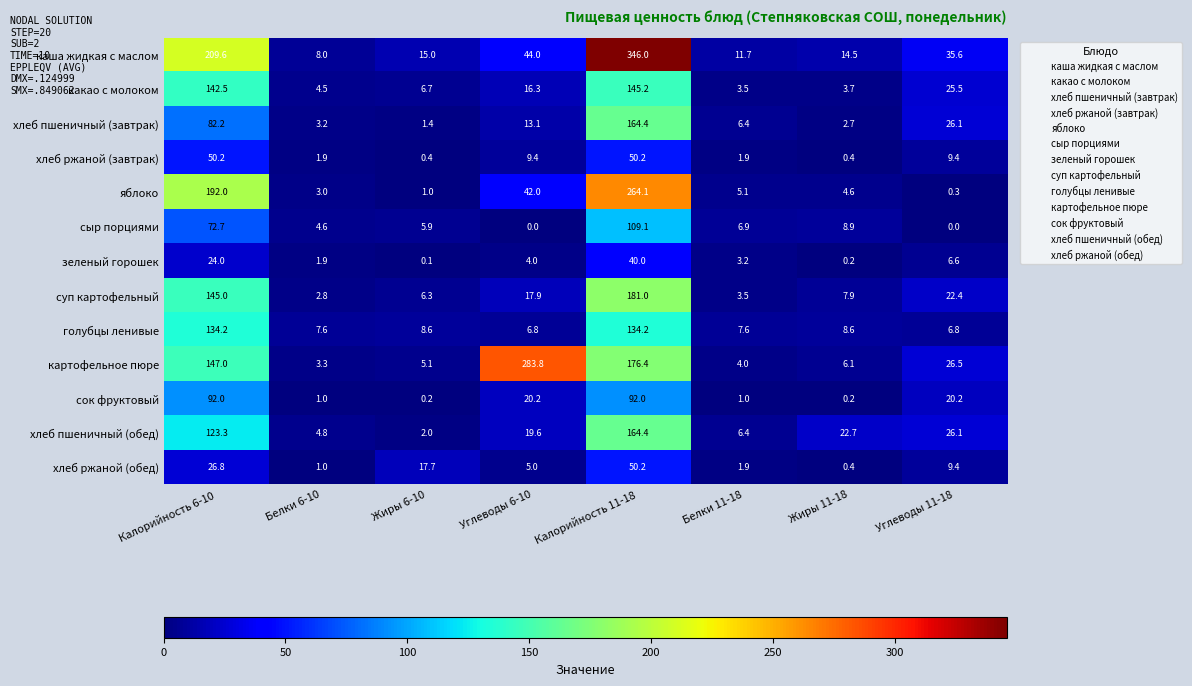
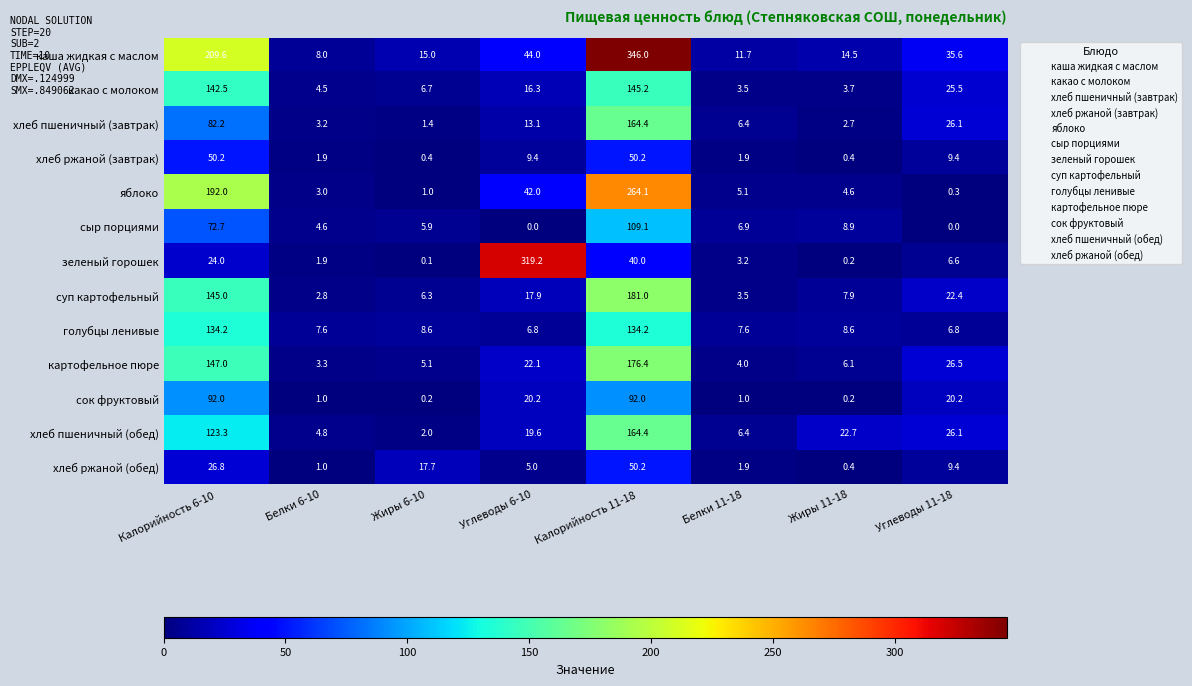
  {
    "каша жидкая с маслом": {
      "Калорийность 6-10": 209.6,
      "Белки 6-10": 8.0,
      "Жиры 6-10": 15.0,
      "Углеводы 6-10": 44.0,
      "Калорийность 11-18": 346.0,
      "Белки 11-18": 11.7,
      "Жиры 11-18": 14.5,
      "Углеводы 11-18": 35.6
    },
    "какао с молоком": {
      "Калорийность 6-10": 142.5,
      "Белки 6-10": 4.5,
      "Жиры 6-10": 6.7,
      "Углеводы 6-10": 16.3,
      "Калорийность 11-18": 145.2,
      "Белки 11-18": 3.5,
      "Жиры 11-18": 3.7,
      "Углеводы 11-18": 25.5
    },
    "хлеб пшеничный (завтрак)": {
      "Калорийность 6-10": 82.2,
      "Белки 6-10": 3.2,
      "Жиры 6-10": 1.4,
      "Углеводы 6-10": 13.1,
      "Калорийность 11-18": 164.4,
      "Белки 11-18": 6.4,
      "Жиры 11-18": 2.7,
      "Углеводы 11-18": 26.1
    },
    "хлеб ржаной (завтрак)": {
      "Калорийность 6-10": 50.2,
      "Белки 6-10": 1.9,
      "Жиры 6-10": 0.4,
      "Углеводы 6-10": 9.4,
      "Калорийность 11-18": 50.2,
      "Белки 11-18": 1.9,
      "Жиры 11-18": 0.4,
      "Углеводы 11-18": 9.4
    },
    "яблоко": {
      "Калорийность 6-10": 192.0,
      "Белки 6-10": 3.0,
      "Жиры 6-10": 1.0,
      "Углеводы 6-10": 42.0,
      "Калорийность 11-18": 264.1,
      "Белки 11-18": 5.1,
      "Жиры 11-18": 4.6,
      "Углеводы 11-18": 0.3
    },
    "сыр порциями": {
      "Калорийность 6-10": 72.7,
      "Белки 6-10": 4.6,
      "Жиры 6-10": 5.9,
      "Углеводы 6-10": 0.0,
      "Калорийность 11-18": 109.1,
      "Белки 11-18": 6.9,
      "Жиры 11-18": 8.9,
      "Углеводы 11-18": 0.0
    },
    "зеленый горошек": {
      "Калорийность 6-10": 24.0,
      "Белки 6-10": 1.9,
      "Жиры 6-10": 0.1,
-     "Углеводы 6-10": 4.0,
+     "Углеводы 6-10": 319.2,
      "Калорийность 11-18": 40.0,
      "Белки 11-18": 3.2,
      "Жиры 11-18": 0.2,
      "Углеводы 11-18": 6.6
    },
    "суп картофельный": {
      "Калорийность 6-10": 145.0,
      "Белки 6-10": 2.8,
      "Жиры 6-10": 6.3,
      "Углеводы 6-10": 17.9,
      "Калорийность 11-18": 181.0,
      "Белки 11-18": 3.5,
      "Жиры 11-18": 7.9,
      "Углеводы 11-18": 22.4
    },
    "голубцы ленивые": {
      "Калорийность 6-10": 134.2,
      "Белки 6-10": 7.6,
      "Жиры 6-10": 8.6,
      "Углеводы 6-10": 6.8,
      "Калорийность 11-18": 134.2,
      "Белки 11-18": 7.6,
      "Жиры 11-18": 8.6,
      "Углеводы 11-18": 6.8
    },
    "картофельное пюре": {
      "Калорийность 6-10": 147.0,
      "Белки 6-10": 3.3,
      "Жиры 6-10": 5.1,
-     "Углеводы 6-10": 283.8,
+     "Углеводы 6-10": 22.1,
      "Калорийность 11-18": 176.4,
      "Белки 11-18": 4.0,
      "Жиры 11-18": 6.1,
      "Углеводы 11-18": 26.5
    },
    "сок фруктовый": {
      "Калорийность 6-10": 92.0,
      "Белки 6-10": 1.0,
      "Жиры 6-10": 0.2,
      "Углеводы 6-10": 20.2,
      "Калорийность 11-18": 92.0,
      "Белки 11-18": 1.0,
      "Жиры 11-18": 0.2,
      "Углеводы 11-18": 20.2
    },
    "хлеб пшеничный (обед)": {
      "Калорийность 6-10": 123.3,
      "Белки 6-10": 4.8,
      "Жиры 6-10": 2.0,
      "Углеводы 6-10": 19.6,
      "Калорийность 11-18": 164.4,
      "Белки 11-18": 6.4,
      "Жиры 11-18": 22.7,
      "Углеводы 11-18": 26.1
    },
    "хлеб ржаной (обед)": {
      "Калорийность 6-10": 26.8,
      "Белки 6-10": 1.0,
      "Жиры 6-10": 17.7,
      "Углеводы 6-10": 5.0,
      "Калорийность 11-18": 50.2,
      "Белки 11-18": 1.9,
      "Жиры 11-18": 0.4,
      "Углеводы 11-18": 9.4
    }
  }
